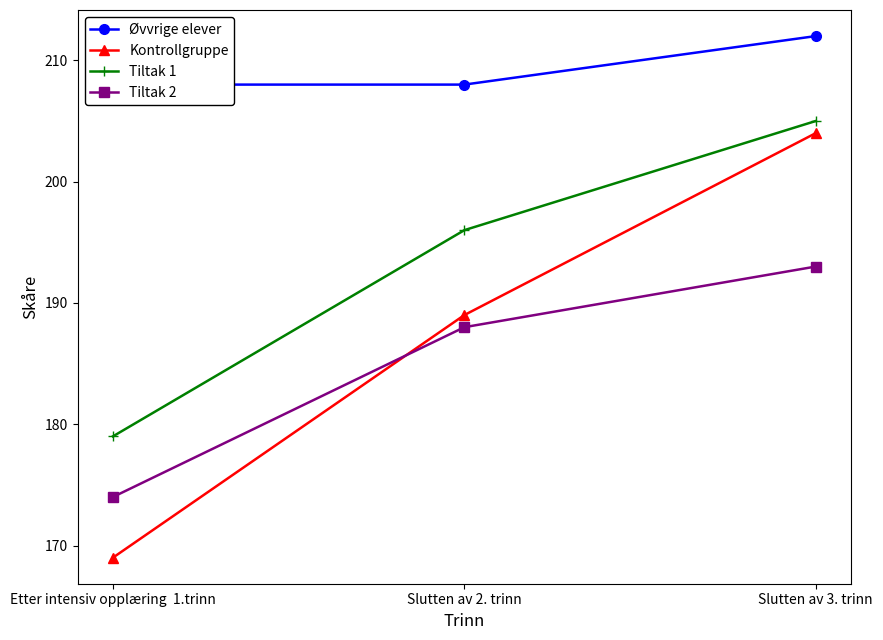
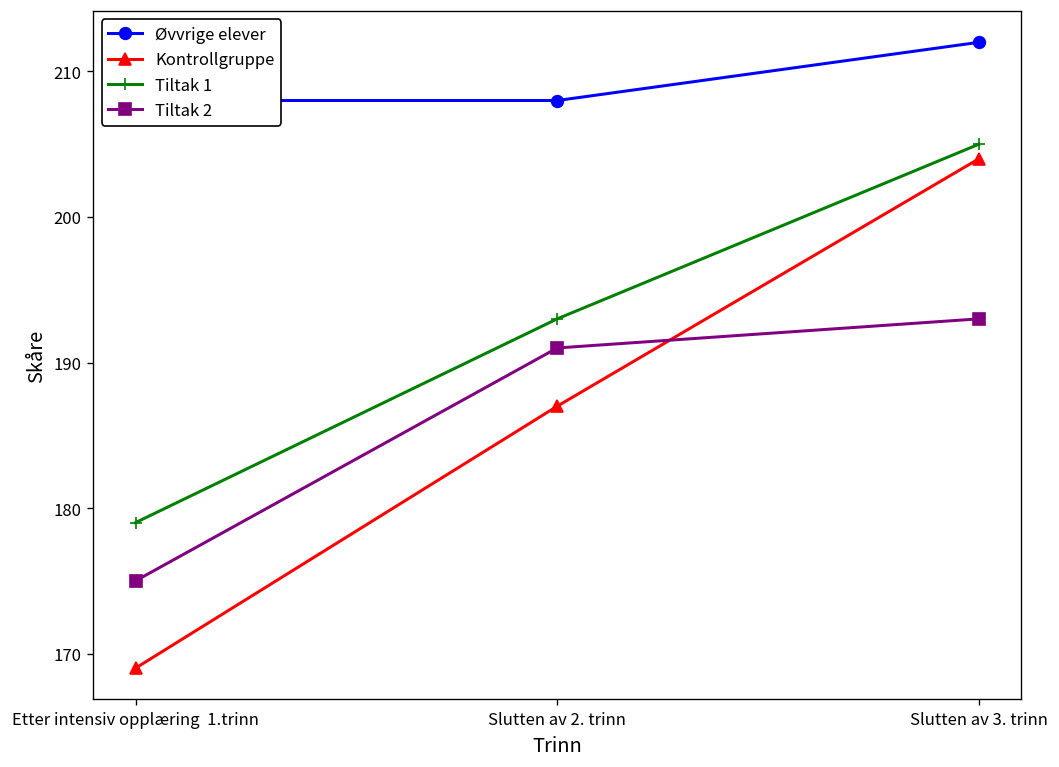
  {
    "Øvvrige elever": {
      "Slutten av 2. trinn": 208,
      "Slutten av 3. trinn": 212
    },
    "Kontrollgruppe": {
      "Etter intensiv opplæring 1.trinn": 169,
-     "Slutten av 2. trinn": 189,
+     "Slutten av 2. trinn": 187,
      "Slutten av 3. trinn": 204
    },
    "Tiltak 1": {
      "Etter intensiv opplæring 1.trinn": 179,
-     "Slutten av 2. trinn": 196,
+     "Slutten av 2. trinn": 193,
      "Slutten av 3. trinn": 205
    },
    "Tiltak 2": {
-     "Etter intensiv opplæring 1.trinn": 174,
-     "Slutten av 2. trinn": 188,
+     "Etter intensiv opplæring 1.trinn": 175,
+     "Slutten av 2. trinn": 191,
      "Slutten av 3. trinn": 193
    }
  }
